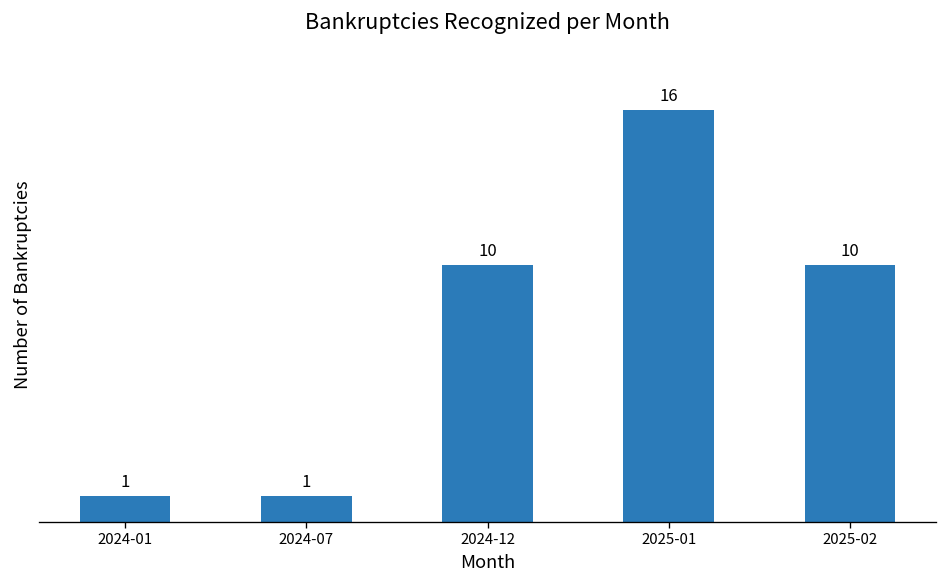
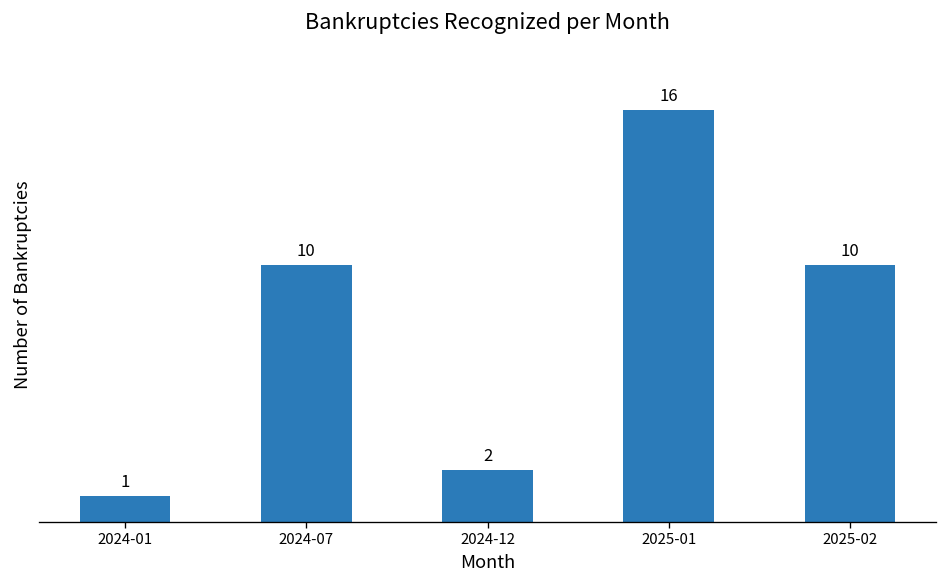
  {
    "2024-01": 1,
-   "2024-07": 1,
-   "2024-12": 10,
+   "2024-07": 10,
+   "2024-12": 2,
    "2025-01": 16,
    "2025-02": 10
  }
